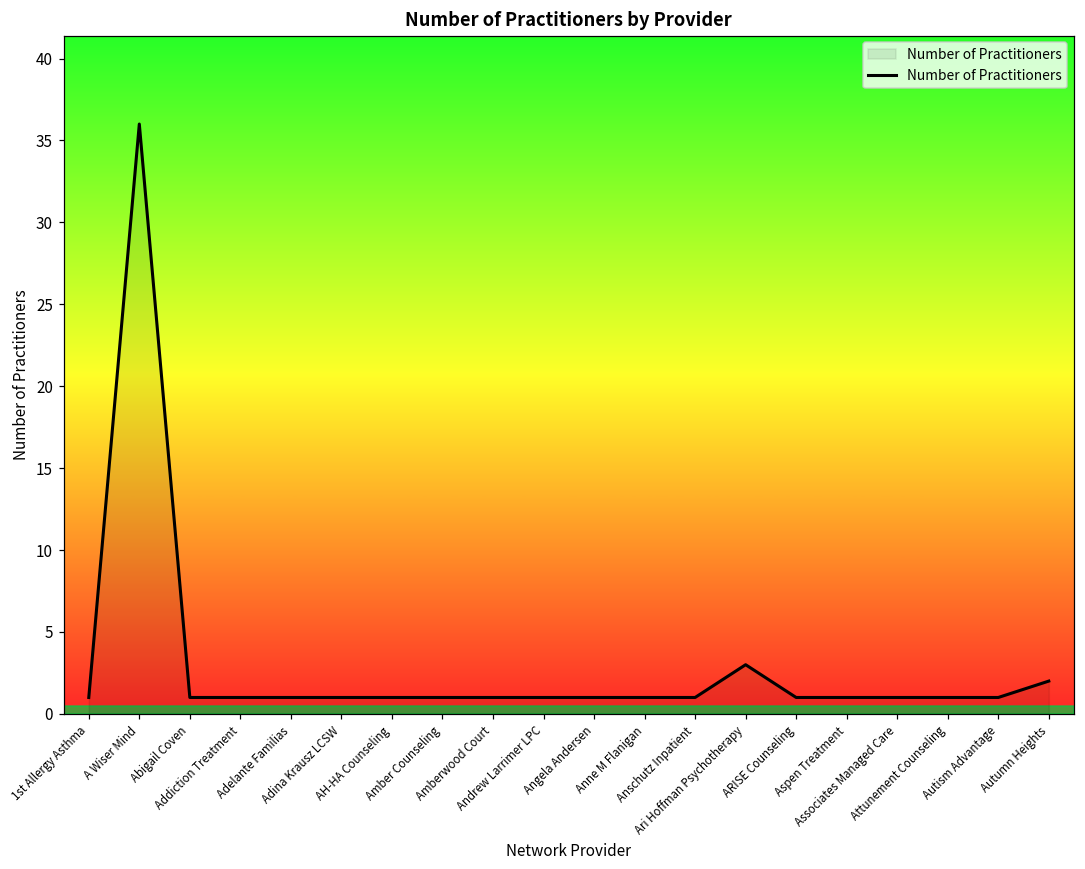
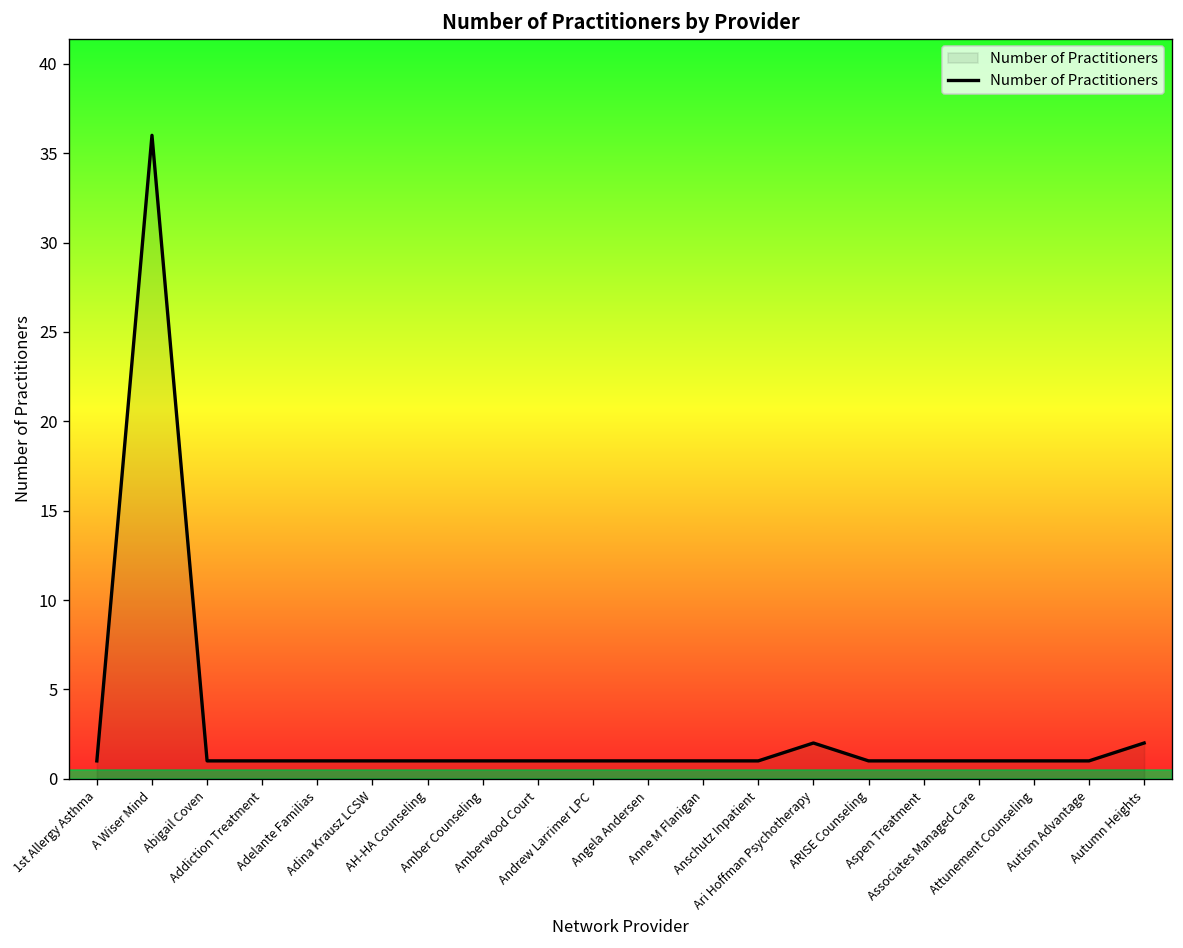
  {
    "1st Allergy Asthma": 1,
    "A Wiser Mind": 36,
    "Abigail Coven": 1,
    "Addiction Treatment": 1,
    "Adelante Familias": 1,
    "Adina Krausz LCSW": 1,
    "AH-HA Counseling": 1,
    "Amber Counseling": 1,
    "Amberwood Court": 1,
    "Andrew Larrimer LPC": 1,
    "Angela Andersen": 1,
    "Anne M Flanigan": 1,
    "Anschutz Inpatient": 1,
-   "Ari Hoffman Psychotherapy": 3,
+   "Ari Hoffman Psychotherapy": 2,
    "ARISE Counseling": 1,
    "Aspen Treatment": 1,
    "Associates Managed Care": 1,
    "Attunement Counseling": 1,
    "Autism Advantage": 1,
    "Autumn Heights": 2
  }
